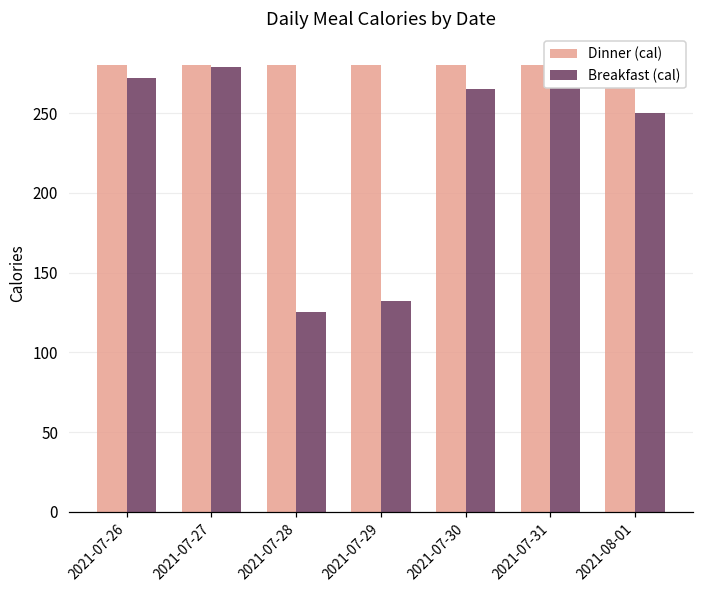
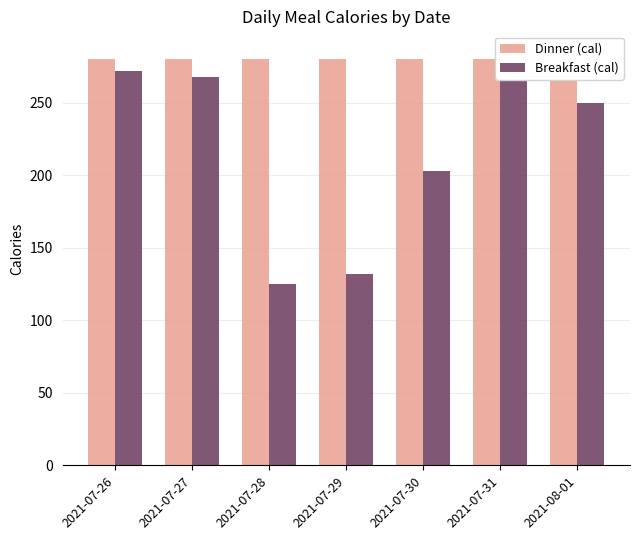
  {
    "Dinner (cal)": {
      "2021-07-26": 280,
      "2021-07-27": 280,
      "2021-07-28": 280,
      "2021-07-29": 280,
      "2021-07-30": 280,
      "2021-07-31": 280
    },
    "Breakfast (cal)": {
      "2021-07-26": 272,
-     "2021-07-27": 279,
+     "2021-07-27": 268,
      "2021-07-28": 125,
      "2021-07-29": 132,
-     "2021-07-30": 265,
+     "2021-07-30": 203,
      "2021-08-01": 250
    }
  }
